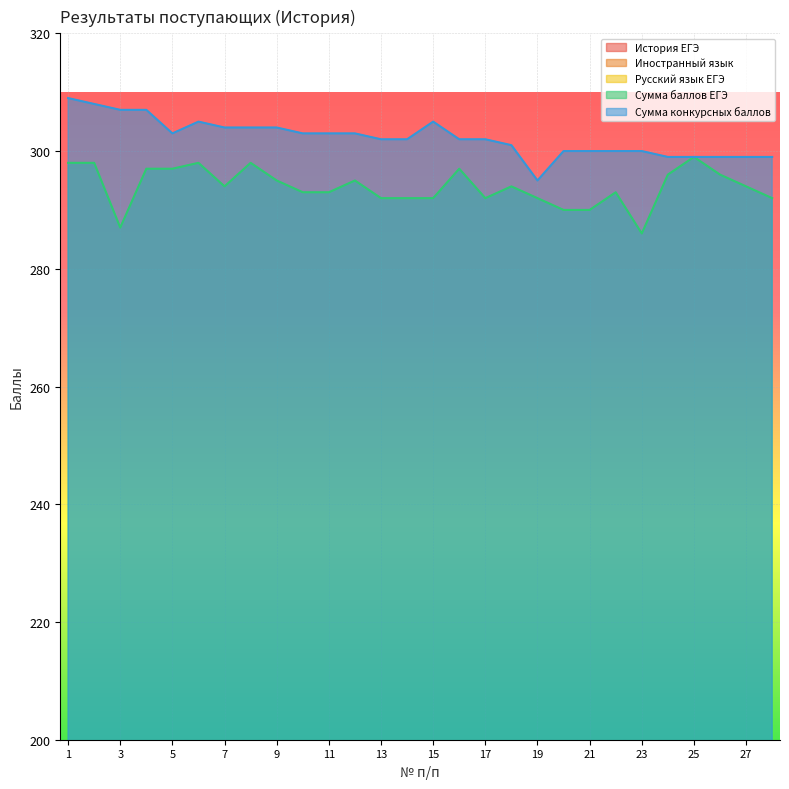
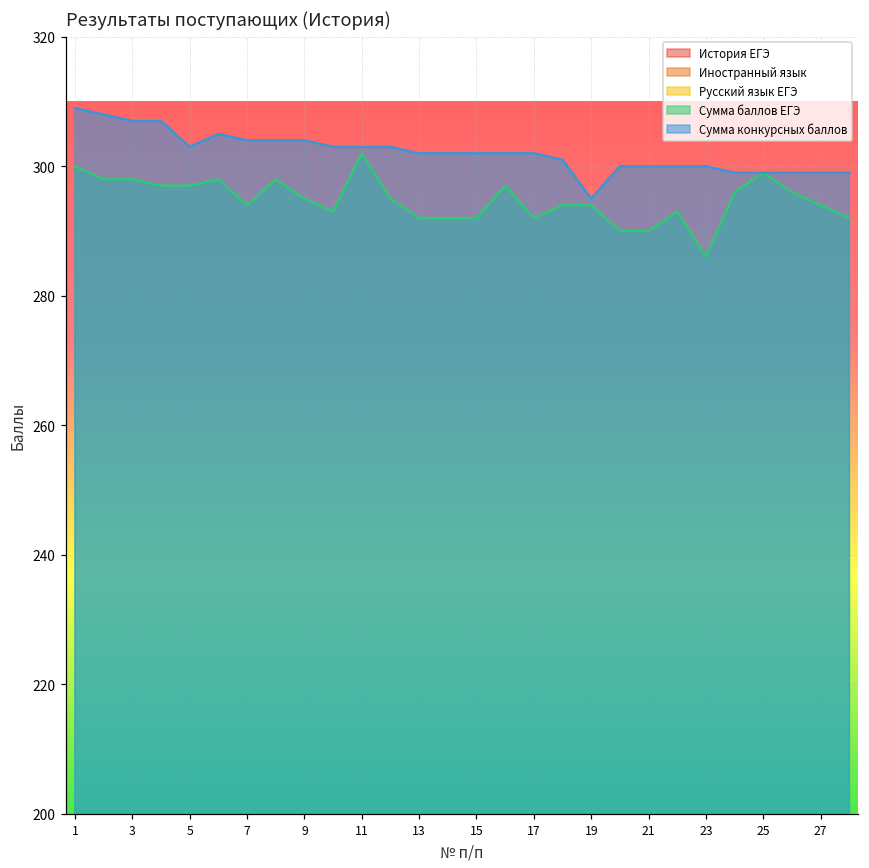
  {
    "Сумма баллов ЕГЭ": {
-     "1": 298,
-     "3": 287,
+     "1": 300,
+     "3": 298,
      "5": 297,
      "7": 294,
      "9": 295,
-     "11": 293,
+     "11": 302,
      "13": 292,
      "15": 292,
      "17": 292,
-     "19": 292,
+     "19": 294,
      "21": 290,
      "23": 286,
      "27": 294
    },
    "Сумма конкурсных баллов": {
      "1": 309,
      "3": 307,
      "5": 303,
      "7": 304,
      "9": 304,
      "11": 303,
      "13": 302,
-     "15": 305,
+     "15": 302,
      "17": 302,
      "19": 295,
      "21": 300,
      "23": 300,
      "27": 299
    }
  }
